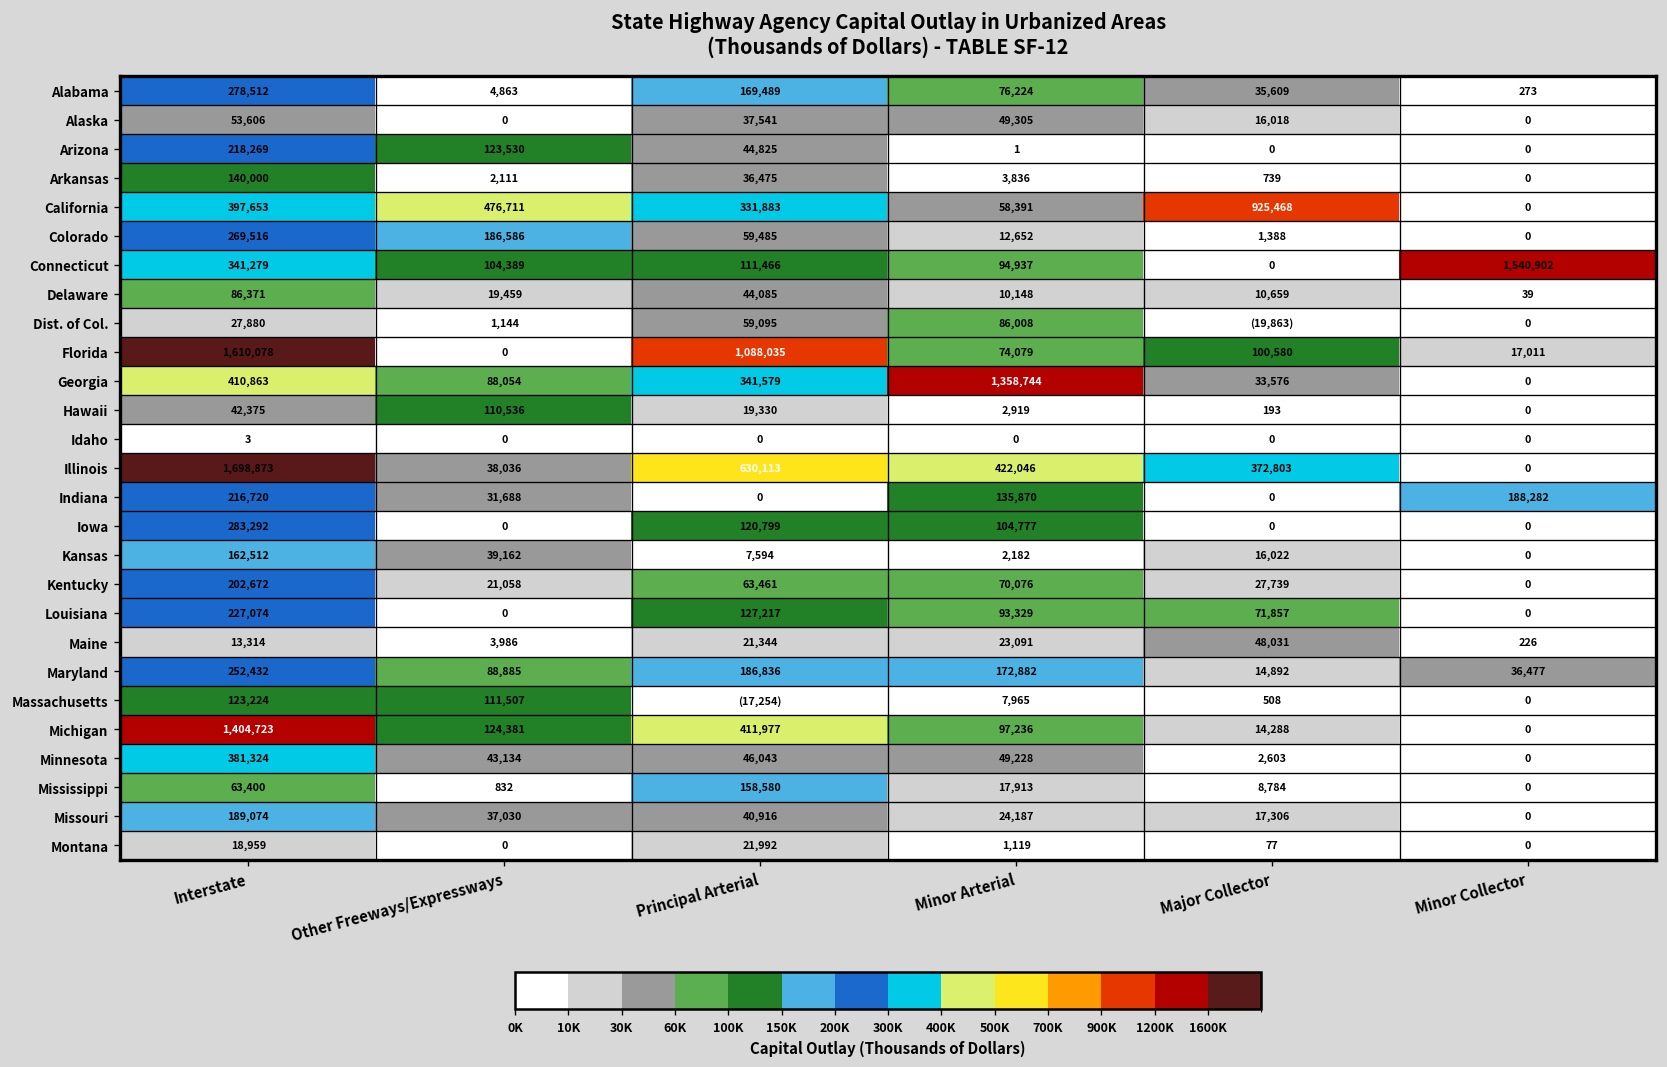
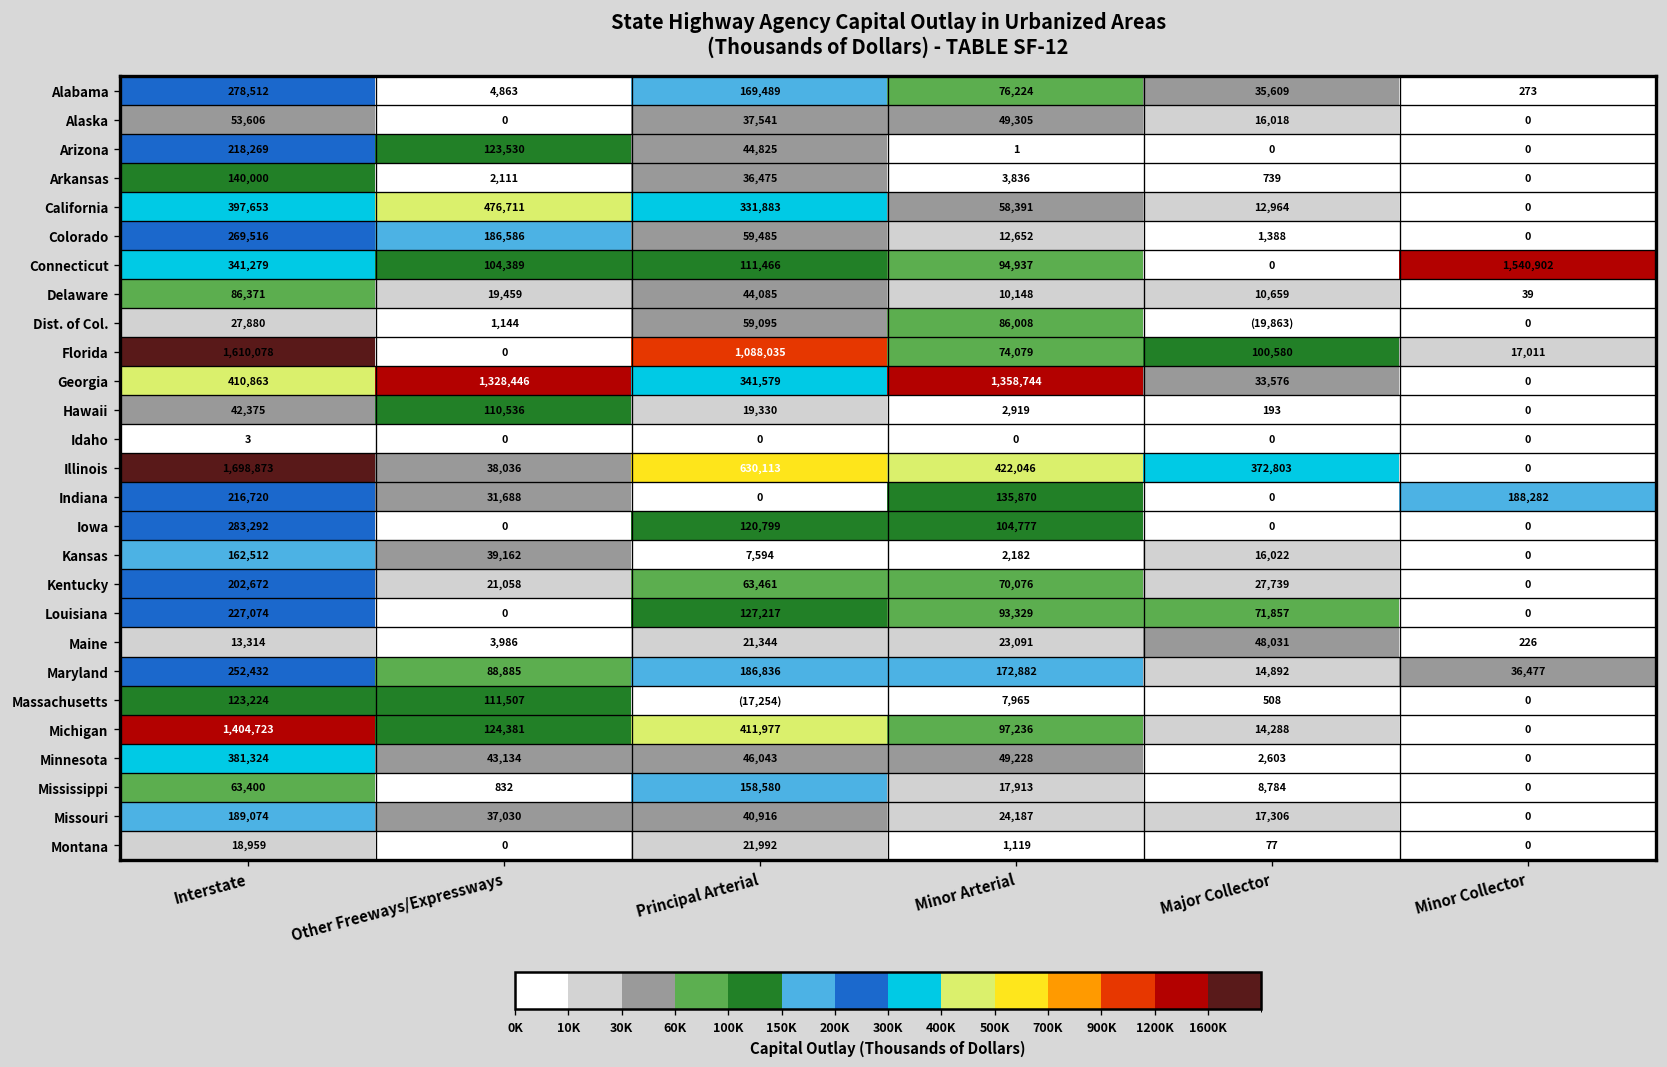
  {
    "Alabama": {
      "Interstate": "278,512",
      "Other Freeways/Expressways": "4,863",
      "Principal Arterial": "169,489",
      "Minor Arterial": "76,224",
      "Major Collector": "35,609",
      "Minor Collector": "273"
    },
    "Alaska": {
      "Interstate": "53,606",
      "Other Freeways/Expressways": "0",
      "Principal Arterial": "37,541",
      "Minor Arterial": "49,305",
      "Major Collector": "16,018",
      "Minor Collector": "0"
    },
    "Arizona": {
      "Interstate": "218,269",
      "Other Freeways/Expressways": "123,530",
      "Principal Arterial": "44,825",
      "Minor Arterial": "1",
      "Major Collector": "0",
      "Minor Collector": "0"
    },
    "Arkansas": {
      "Interstate": "140,000",
      "Other Freeways/Expressways": "2,111",
      "Principal Arterial": "36,475",
      "Minor Arterial": "3,836",
      "Major Collector": "739",
      "Minor Collector": "0"
    },
    "California": {
      "Interstate": "397,653",
      "Other Freeways/Expressways": "476,711",
      "Principal Arterial": "331,883",
      "Minor Arterial": "58,391",
-     "Major Collector": "925,468",
+     "Major Collector": "12,964",
      "Minor Collector": "0"
    },
    "Colorado": {
      "Interstate": "269,516",
      "Other Freeways/Expressways": "186,586",
      "Principal Arterial": "59,485",
      "Minor Arterial": "12,652",
      "Major Collector": "1,388",
      "Minor Collector": "0"
    },
    "Connecticut": {
      "Interstate": "341,279",
      "Other Freeways/Expressways": "104,389",
      "Principal Arterial": "111,466",
      "Minor Arterial": "94,937",
      "Major Collector": "0",
      "Minor Collector": "1,540,902"
    },
    "Delaware": {
      "Interstate": "86,371",
      "Other Freeways/Expressways": "19,459",
      "Principal Arterial": "44,085",
      "Minor Arterial": "10,148",
      "Major Collector": "10,659",
      "Minor Collector": "39"
    },
    "Dist. of Col.": {
      "Interstate": "27,880",
      "Other Freeways/Expressways": "1,144",
      "Principal Arterial": "59,095",
      "Minor Arterial": "86,008",
      "Major Collector": "(19,863)",
      "Minor Collector": "0"
    },
    "Florida": {
      "Interstate": "1,610,078",
      "Other Freeways/Expressways": "0",
      "Principal Arterial": "1,088,035",
      "Minor Arterial": "74,079",
      "Major Collector": "100,580",
      "Minor Collector": "17,011"
    },
    "Georgia": {
      "Interstate": "410,863",
-     "Other Freeways/Expressways": "88,054",
+     "Other Freeways/Expressways": "1,328,446",
      "Principal Arterial": "341,579",
      "Minor Arterial": "1,358,744",
      "Major Collector": "33,576",
      "Minor Collector": "0"
    },
    "Hawaii": {
      "Interstate": "42,375",
      "Other Freeways/Expressways": "110,536",
      "Principal Arterial": "19,330",
      "Minor Arterial": "2,919",
      "Major Collector": "193",
      "Minor Collector": "0"
    },
    "Idaho": {
      "Interstate": "3",
      "Other Freeways/Expressways": "0",
      "Principal Arterial": "0",
      "Minor Arterial": "0",
      "Major Collector": "0",
      "Minor Collector": "0"
    },
    "Illinois": {
      "Interstate": "1,698,873",
      "Other Freeways/Expressways": "38,036",
      "Principal Arterial": "630,113",
      "Minor Arterial": "422,046",
      "Major Collector": "372,803",
      "Minor Collector": "0"
    },
    "Indiana": {
      "Interstate": "216,720",
      "Other Freeways/Expressways": "31,688",
      "Principal Arterial": "0",
      "Minor Arterial": "135,870",
      "Major Collector": "0",
      "Minor Collector": "188,282"
    },
    "Iowa": {
      "Interstate": "283,292",
      "Other Freeways/Expressways": "0",
      "Principal Arterial": "120,799",
      "Minor Arterial": "104,777",
      "Major Collector": "0",
      "Minor Collector": "0"
    },
    "Kansas": {
      "Interstate": "162,512",
      "Other Freeways/Expressways": "39,162",
      "Principal Arterial": "7,594",
      "Minor Arterial": "2,182",
      "Major Collector": "16,022",
      "Minor Collector": "0"
    },
    "Kentucky": {
      "Interstate": "202,672",
      "Other Freeways/Expressways": "21,058",
      "Principal Arterial": "63,461",
      "Minor Arterial": "70,076",
      "Major Collector": "27,739",
      "Minor Collector": "0"
    },
    "Louisiana": {
      "Interstate": "227,074",
      "Other Freeways/Expressways": "0",
      "Principal Arterial": "127,217",
      "Minor Arterial": "93,329",
      "Major Collector": "71,857",
      "Minor Collector": "0"
    },
    "Maine": {
      "Interstate": "13,314",
      "Other Freeways/Expressways": "3,986",
      "Principal Arterial": "21,344",
      "Minor Arterial": "23,091",
      "Major Collector": "48,031",
      "Minor Collector": "226"
    },
    "Maryland": {
      "Interstate": "252,432",
      "Other Freeways/Expressways": "88,885",
      "Principal Arterial": "186,836",
      "Minor Arterial": "172,882",
      "Major Collector": "14,892",
      "Minor Collector": "36,477"
    },
    "Massachusetts": {
      "Interstate": "123,224",
      "Other Freeways/Expressways": "111,507",
      "Principal Arterial": "(17,254)",
      "Minor Arterial": "7,965",
      "Major Collector": "508",
      "Minor Collector": "0"
    },
    "Michigan": {
      "Interstate": "1,404,723",
      "Other Freeways/Expressways": "124,381",
      "Principal Arterial": "411,977",
      "Minor Arterial": "97,236",
      "Major Collector": "14,288",
      "Minor Collector": "0"
    },
    "Minnesota": {
      "Interstate": "381,324",
      "Other Freeways/Expressways": "43,134",
      "Principal Arterial": "46,043",
      "Minor Arterial": "49,228",
      "Major Collector": "2,603",
      "Minor Collector": "0"
    },
    "Mississippi": {
      "Interstate": "63,400",
      "Other Freeways/Expressways": "832",
      "Principal Arterial": "158,580",
      "Minor Arterial": "17,913",
      "Major Collector": "8,784",
      "Minor Collector": "0"
    },
    "Missouri": {
      "Interstate": "189,074",
      "Other Freeways/Expressways": "37,030",
      "Principal Arterial": "40,916",
      "Minor Arterial": "24,187",
      "Major Collector": "17,306",
      "Minor Collector": "0"
    },
    "Montana": {
      "Interstate": "18,959",
      "Other Freeways/Expressways": "0",
      "Principal Arterial": "21,992",
      "Minor Arterial": "1,119",
      "Major Collector": "77",
      "Minor Collector": "0"
    }
  }
